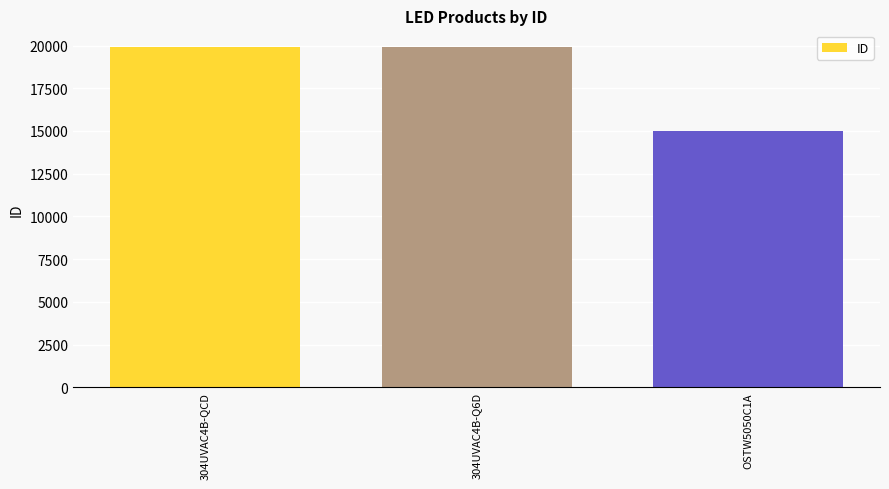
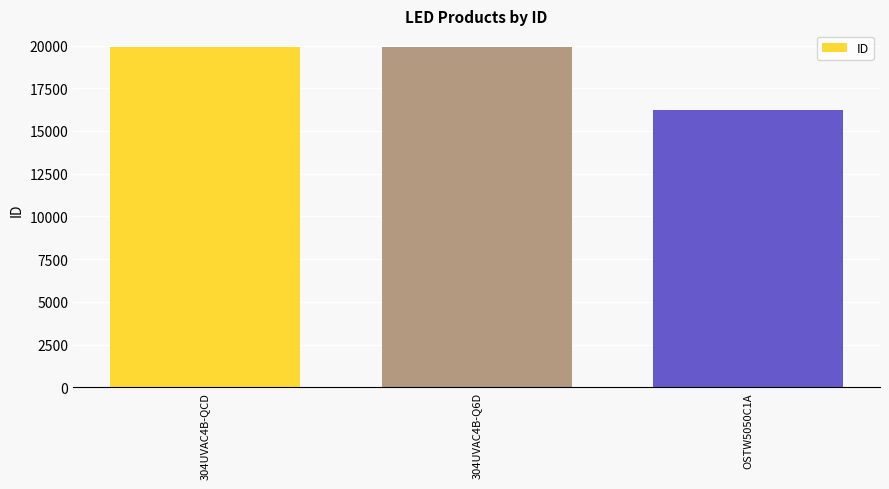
  {
    "304UVAC4B-QCD": 19900,
    "304UVAC4B-Q6D": 19900,
-   "OSTW5050C1A": 15000
+   "OSTW5050C1A": 16300
  }
